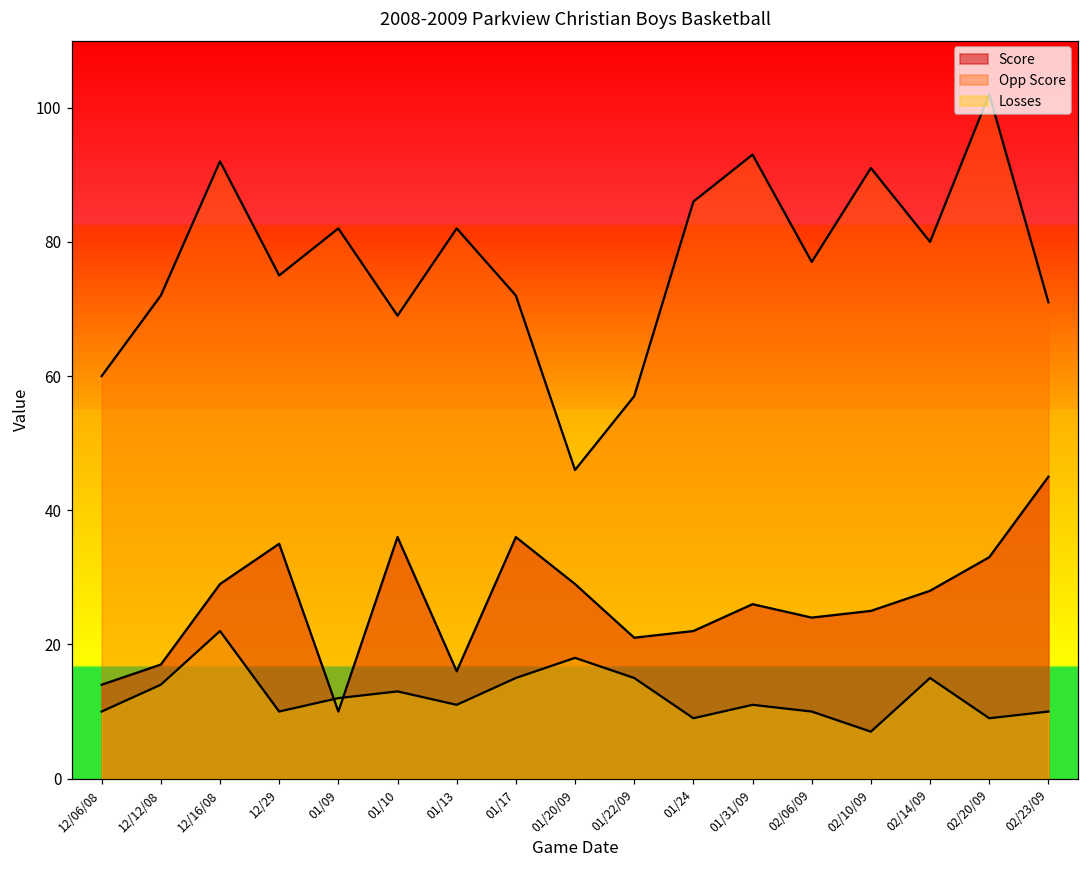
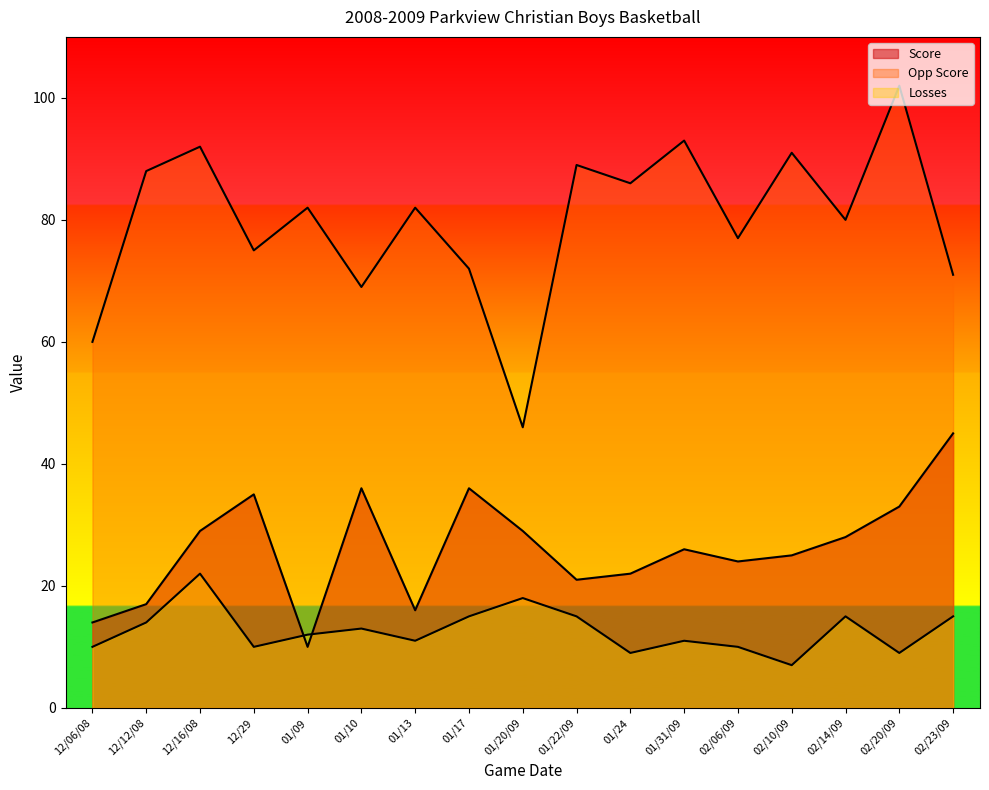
  {
    "Score": {
      "12/06/08": 14,
      "12/12/08": 17,
      "12/16/08": 29,
      "12/29": 35,
      "01/09": 10,
      "01/10": 36,
      "01/13": 16,
      "01/17": 36,
      "01/20/09": 29,
      "01/22/09": 21,
      "01/24": 22,
      "01/31/09": 26,
      "02/06/09": 24,
      "02/10/09": 25,
      "02/14/09": 28,
      "02/20/09": 33,
      "02/23/09": 45
    },
    "Opp Score": {
      "12/06/08": 60,
-     "12/12/08": 72,
+     "12/12/08": 88,
      "12/16/08": 92,
      "12/29": 75,
      "01/09": 82,
      "01/10": 69,
      "01/13": 82,
      "01/17": 72,
      "01/20/09": 46,
-     "01/22/09": 57,
+     "01/22/09": 89,
      "01/24": 86,
      "01/31/09": 93,
      "02/06/09": 77,
      "02/10/09": 91,
      "02/14/09": 80,
      "02/23/09": 71
    },
    "Losses": {
      "12/06/08": 10,
      "12/12/08": 14,
      "12/16/08": 22,
      "12/29": 10,
      "01/09": 12,
      "01/10": 13,
      "01/13": 11,
      "01/17": 15,
      "01/20/09": 18,
      "01/22/09": 15,
      "01/24": 9,
      "01/31/09": 11,
      "02/06/09": 10,
      "02/10/09": 7,
      "02/14/09": 15,
      "02/20/09": 9,
-     "02/23/09": 10
+     "02/23/09": 15
    }
  }
